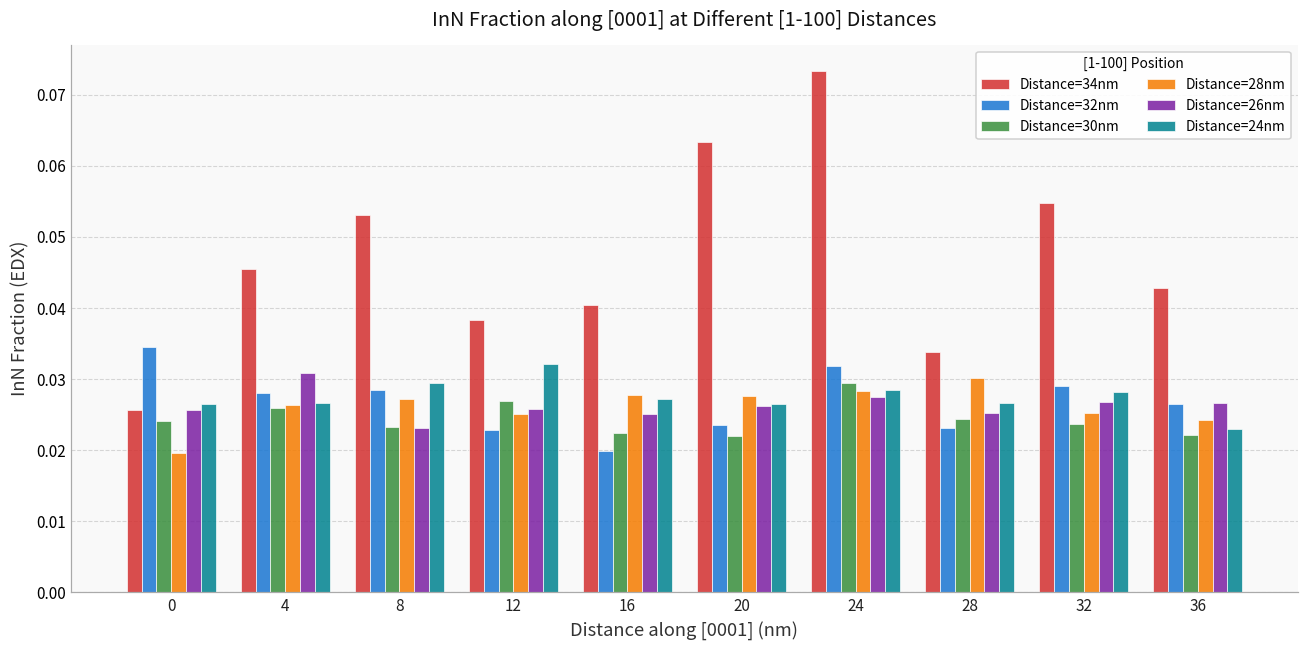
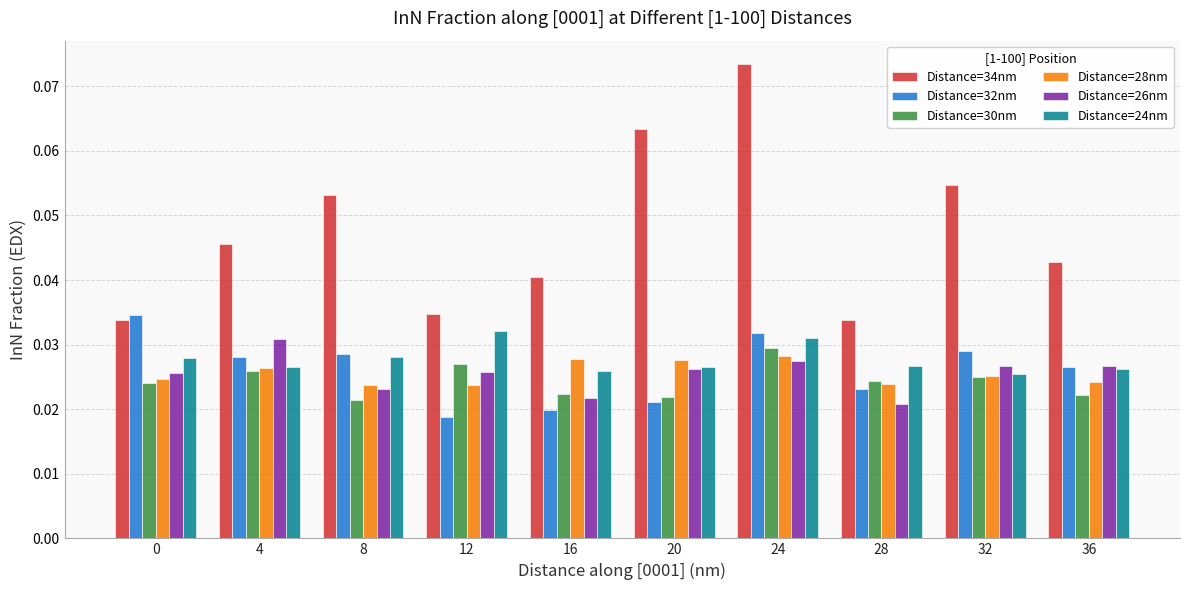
  {
    "Distance=34nm": {
-     "0": 0.026,
+     "0": 0.034,
      "4": 0.046,
      "8": 0.053,
-     "12": 0.038,
+     "12": 0.035,
      "16": 0.040,
      "20": 0.063,
      "24": 0.073,
      "28": 0.034,
      "32": 0.055,
      "36": 0.043
    },
    "Distance=32nm": {
      "0": 0.035,
      "4": 0.028,
      "8": 0.028,
-     "12": 0.023,
+     "12": 0.019,
      "16": 0.020,
-     "20": 0.024,
+     "20": 0.021,
      "24": 0.032,
      "28": 0.023,
      "32": 0.029,
      "36": 0.027
    },
    "Distance=30nm": {
      "0": 0.024,
      "4": 0.026,
-     "8": 0.023,
+     "8": 0.021,
      "12": 0.027,
      "16": 0.022,
      "20": 0.022,
      "24": 0.029,
      "28": 0.024,
-     "32": 0.024,
+     "32": 0.025,
      "36": 0.022
    },
    "Distance=28nm": {
-     "0": 0.020,
+     "0": 0.025,
      "4": 0.026,
-     "8": 0.027,
-     "12": 0.025,
+     "8": 0.024,
+     "12": 0.024,
      "16": 0.028,
      "20": 0.028,
      "24": 0.028,
-     "28": 0.030,
+     "28": 0.024,
      "32": 0.025,
      "36": 0.024
    },
    "Distance=26nm": {
      "0": 0.026,
      "4": 0.031,
      "8": 0.023,
      "12": 0.026,
-     "16": 0.025,
+     "16": 0.022,
      "20": 0.026,
      "24": 0.027,
-     "28": 0.025,
+     "28": 0.021,
      "32": 0.027,
      "36": 0.027
    },
    "Distance=24nm": {
-     "0": 0.027,
+     "0": 0.028,
      "4": 0.027,
-     "8": 0.029,
+     "8": 0.028,
      "12": 0.032,
-     "16": 0.027,
+     "16": 0.026,
      "20": 0.027,
-     "24": 0.028,
+     "24": 0.031,
      "28": 0.027,
-     "32": 0.028,
-     "36": 0.023
+     "32": 0.025,
+     "36": 0.026
    }
  }
